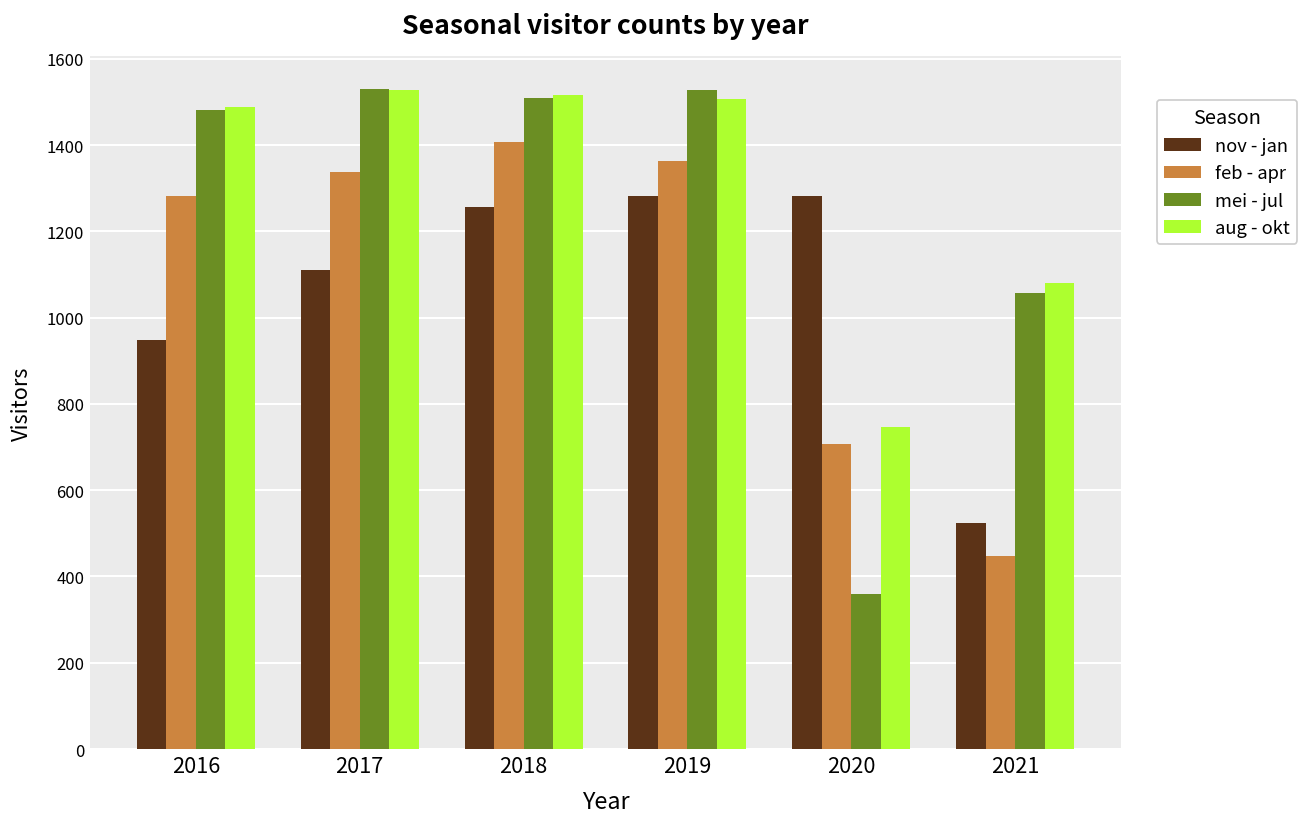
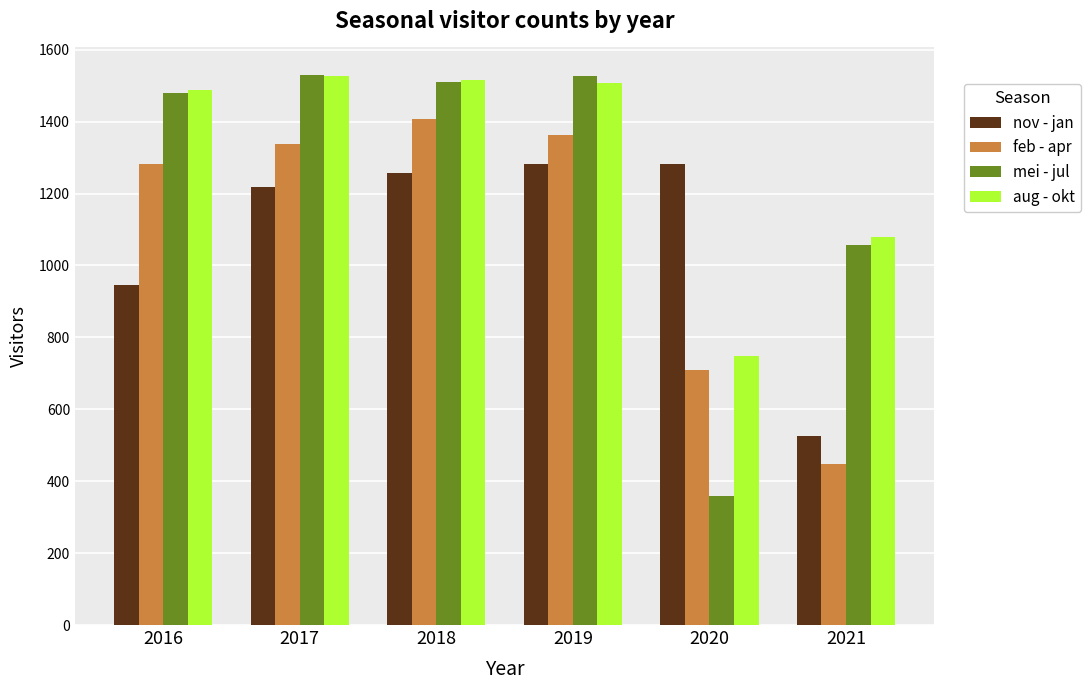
  {
    "nov - jan": {
      "2016": 950,
-     "2017": 1110,
+     "2017": 1220,
      "2018": 1260,
      "2019": 1280,
      "2020": 1280,
      "2021": 530
    },
    "feb - apr": {
      "2016": 1280,
      "2017": 1340,
      "2018": 1410,
      "2019": 1360,
      "2020": 710,
      "2021": 450
    },
    "mei - jul": {
      "2016": 1480,
      "2017": 1530,
      "2018": 1510,
      "2019": 1530,
      "2020": 360,
      "2021": 1060
    },
    "aug - okt": {
      "2016": 1490,
      "2017": 1530,
      "2018": 1520,
      "2019": 1510,
      "2020": 750,
      "2021": 1080
    }
  }
